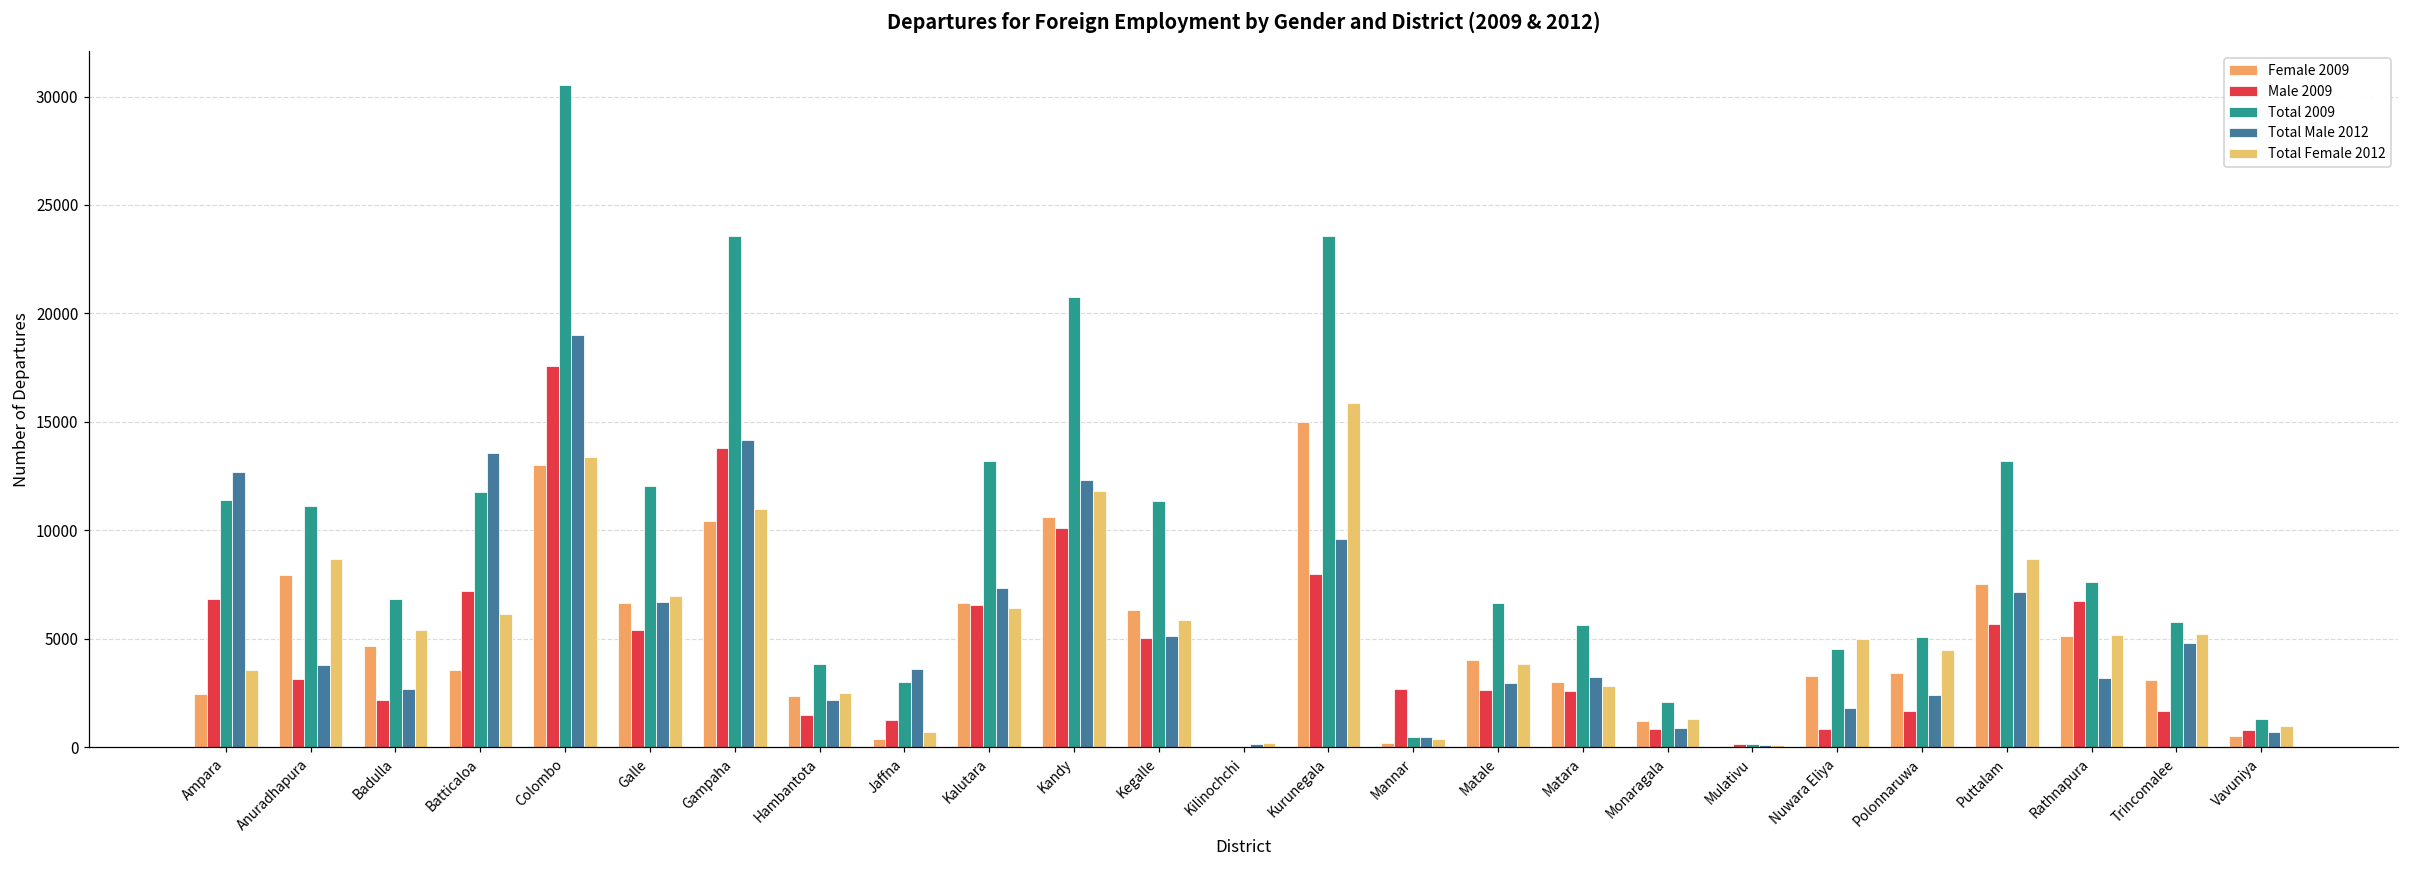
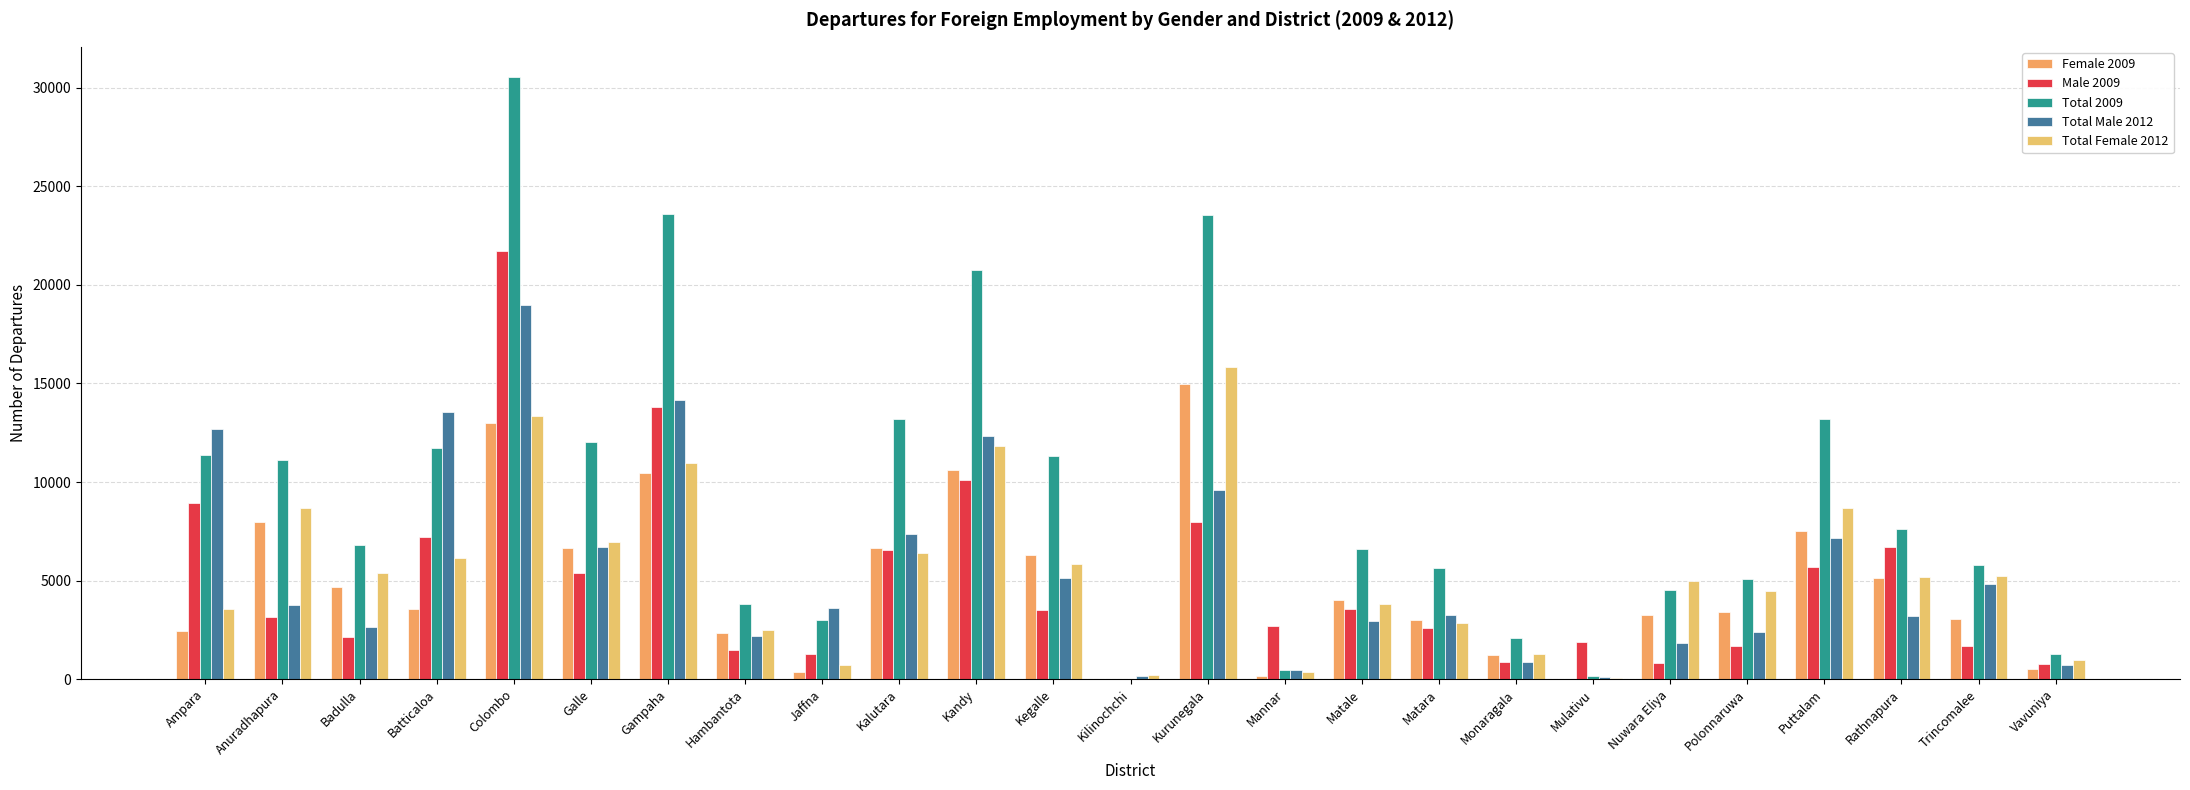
  {
    "Male 2009": {
-     "Ampara": 6800,
+     "Ampara": 9000,
      "Anuradhapura": 3100,
      "Badulla": 2200,
      "Batticaloa": 7200,
-     "Colombo": 17600,
+     "Colombo": 21700,
      "Galle": 5400,
      "Gampaha": 13800,
      "Hambantota": 1500,
      "Jaffna": 1300,
      "Kalutara": 6600,
      "Kandy": 10100,
-     "Kegalle": 5000,
+     "Kegalle": 3500,
      "Kilinochchi": 0,
      "Kurunegala": 8000,
      "Mannar": 2700,
-     "Matale": 2600,
+     "Matale": 3600,
      "Matara": 2600,
      "Monaragala": 900,
-     "Mulativu": 100,
+     "Mulativu": 1900,
      "Nuwara Eliya": 800,
      "Polonnaruwa": 1700,
      "Puttalam": 5700,
      "Rathnapura": 6700,
      "Trincomalee": 1700,
      "Vavuniya": 800
    }
  }
